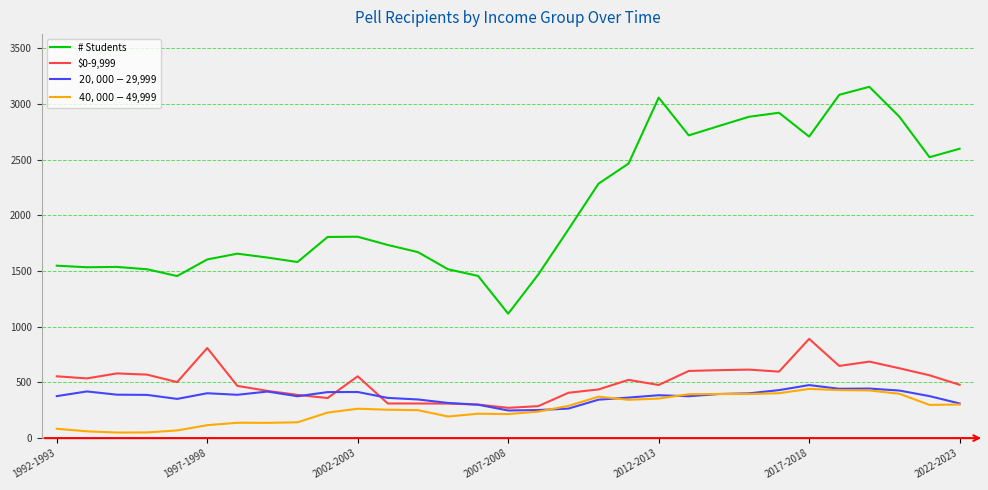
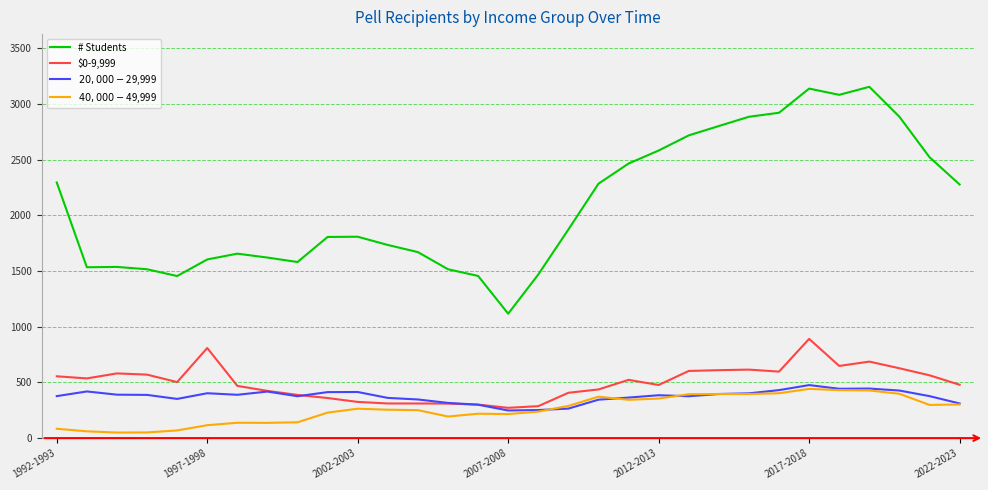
  {
    "# Students": {
-     "1992-1993": 1550,
+     "1992-1993": 2300,
      "1997-1998": 1600,
      "2002-2003": 1810,
      "2007-2008": 1120,
-     "2012-2013": 3060,
-     "2017-2018": 2710,
-     "2022-2023": 2600
+     "2012-2013": 2580,
+     "2017-2018": 3140,
+     "2022-2023": 2280
    },
    "$0-9,999": {
      "1992-1993": 560,
      "1997-1998": 810,
-     "2002-2003": 560,
+     "2002-2003": 330,
      "2007-2008": 270,
      "2012-2013": 480,
      "2017-2018": 890,
      "2022-2023": 480
    }
  }
